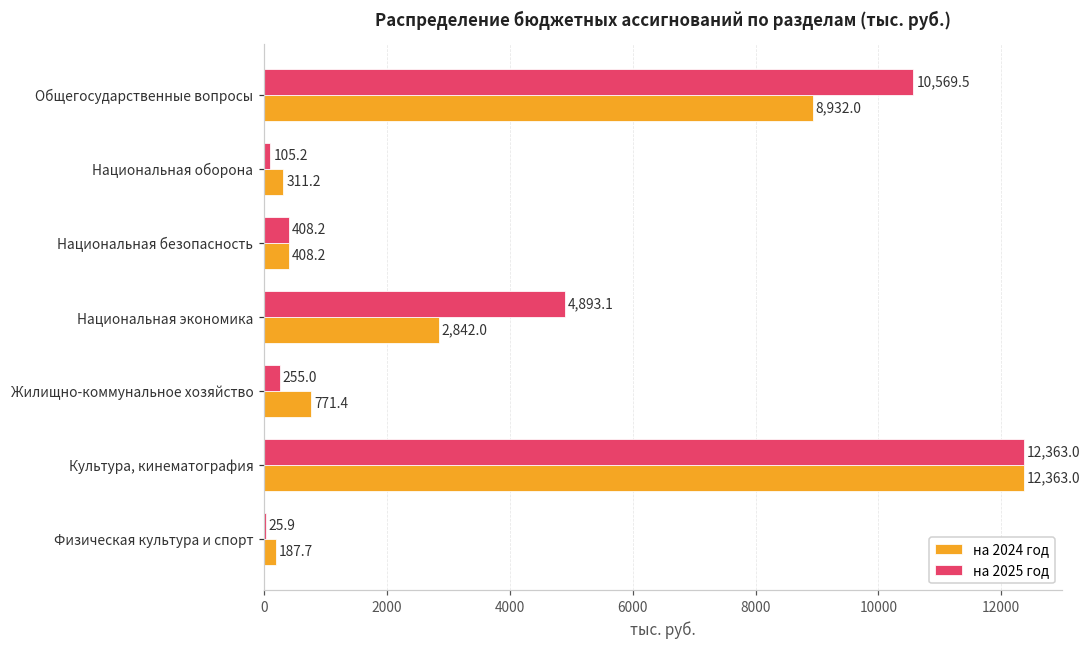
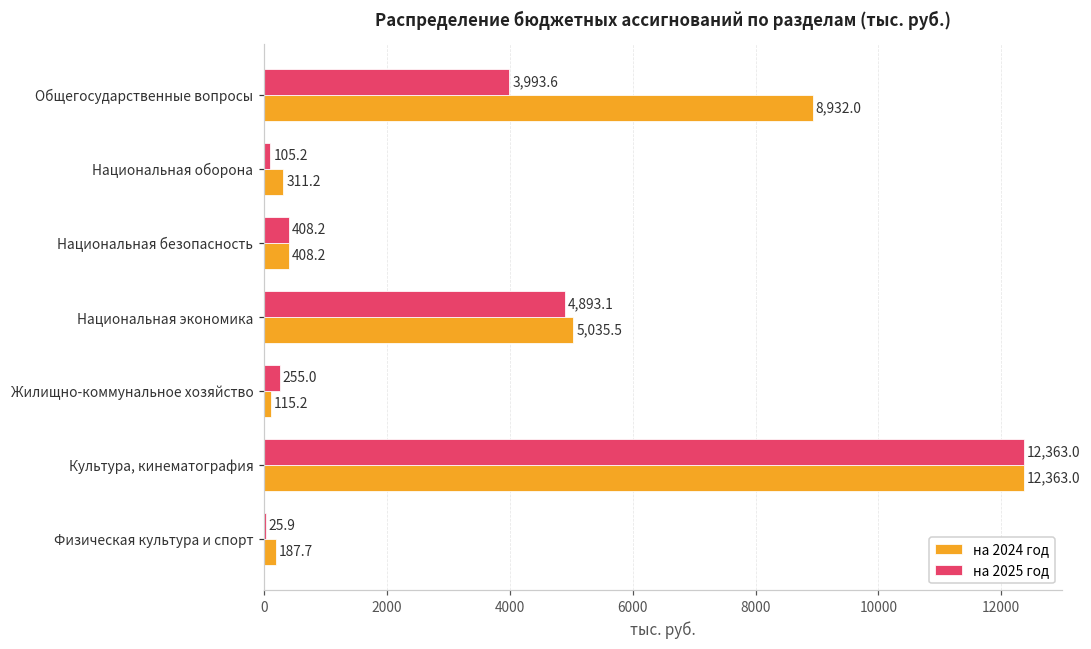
  {
    "на 2024 год": {
      "Общегосударственные вопросы": "8,932.0",
      "Национальная оборона": "311.2",
      "Национальная безопасность": "408.2",
-     "Национальная экономика": "2,842.0",
-     "Жилищно-коммунальное хозяйство": "771.4",
+     "Национальная экономика": "5,035.5",
+     "Жилищно-коммунальное хозяйство": "115.2",
      "Культура, кинематография": "12,363.0",
      "Физическая культура и спорт": "187.7"
    },
    "на 2025 год": {
-     "Общегосударственные вопросы": "10,569.5",
+     "Общегосударственные вопросы": "3,993.6",
      "Национальная оборона": "105.2",
      "Национальная безопасность": "408.2",
      "Национальная экономика": "4,893.1",
      "Жилищно-коммунальное хозяйство": "255.0",
      "Культура, кинематография": "12,363.0",
      "Физическая культура и спорт": "25.9"
    }
  }
